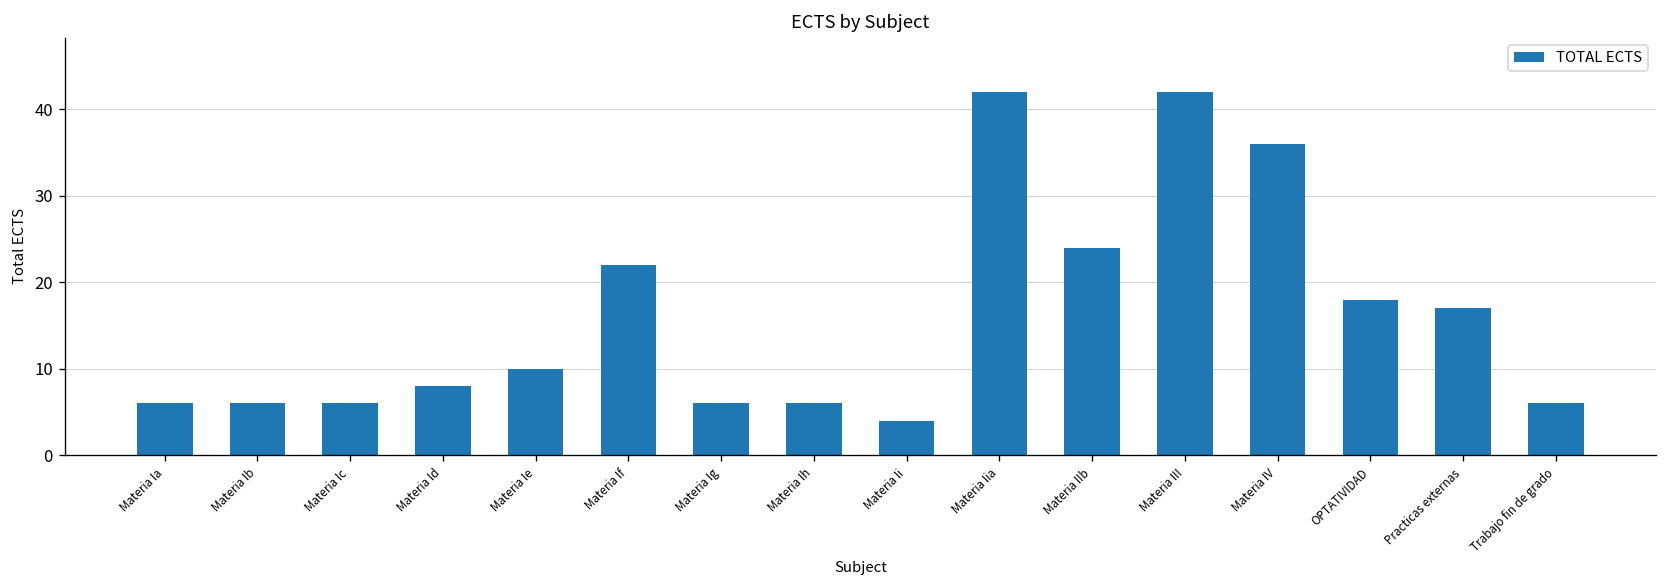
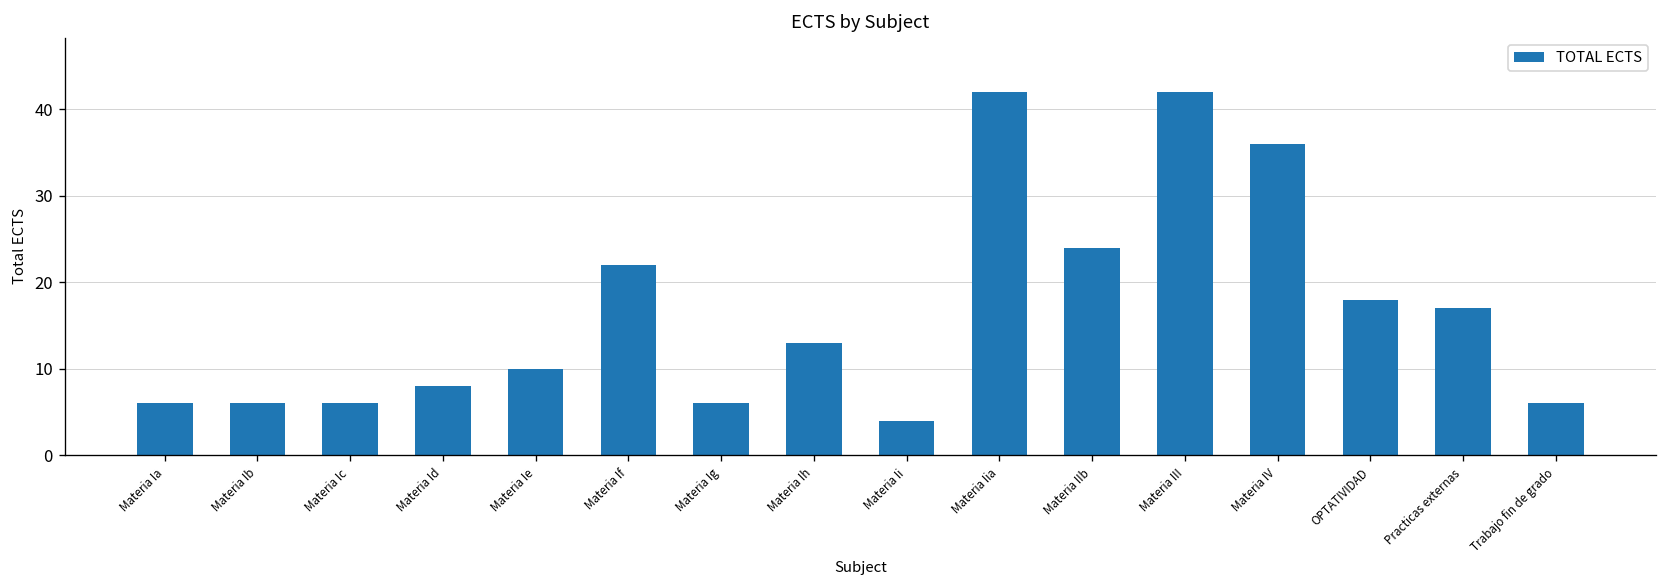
  {
    "Materia Ia": 6,
    "Materia Ib": 6,
    "Materia Ic": 6,
    "Materia Id": 8,
    "Materia Ie": 10,
    "Materia If": 22,
    "Materia Ig": 6,
-   "Materia Ih": 6,
+   "Materia Ih": 13,
    "Materia Ii": 4,
    "Materia Iia": 42,
    "Materia IIb": 24,
    "Materia III": 42,
    "Materia IV": 36,
    "OPTATIVIDAD": 18,
    "Practicas externas": 17,
    "Trabajo fin de grado": 6
  }
